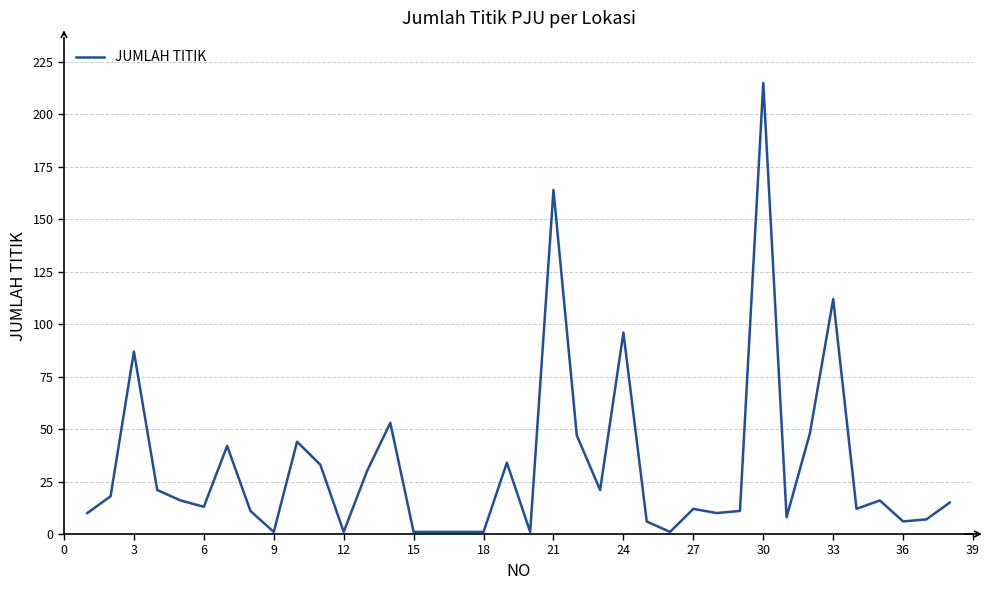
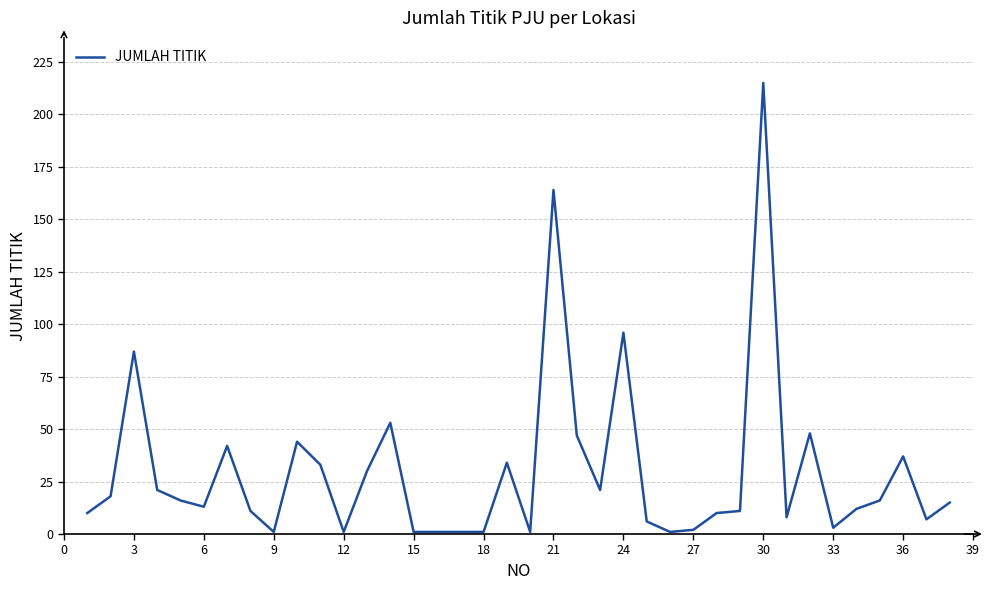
  {
    "3": 87,
    "6": 13,
    "9": 1,
    "12": 1,
    "15": 1,
    "18": 1,
    "21": 164,
    "24": 96,
-   "27": 12,
+   "27": 2,
    "30": 215,
-   "33": 112,
-   "36": 6
+   "33": 3,
+   "36": 37
  }
